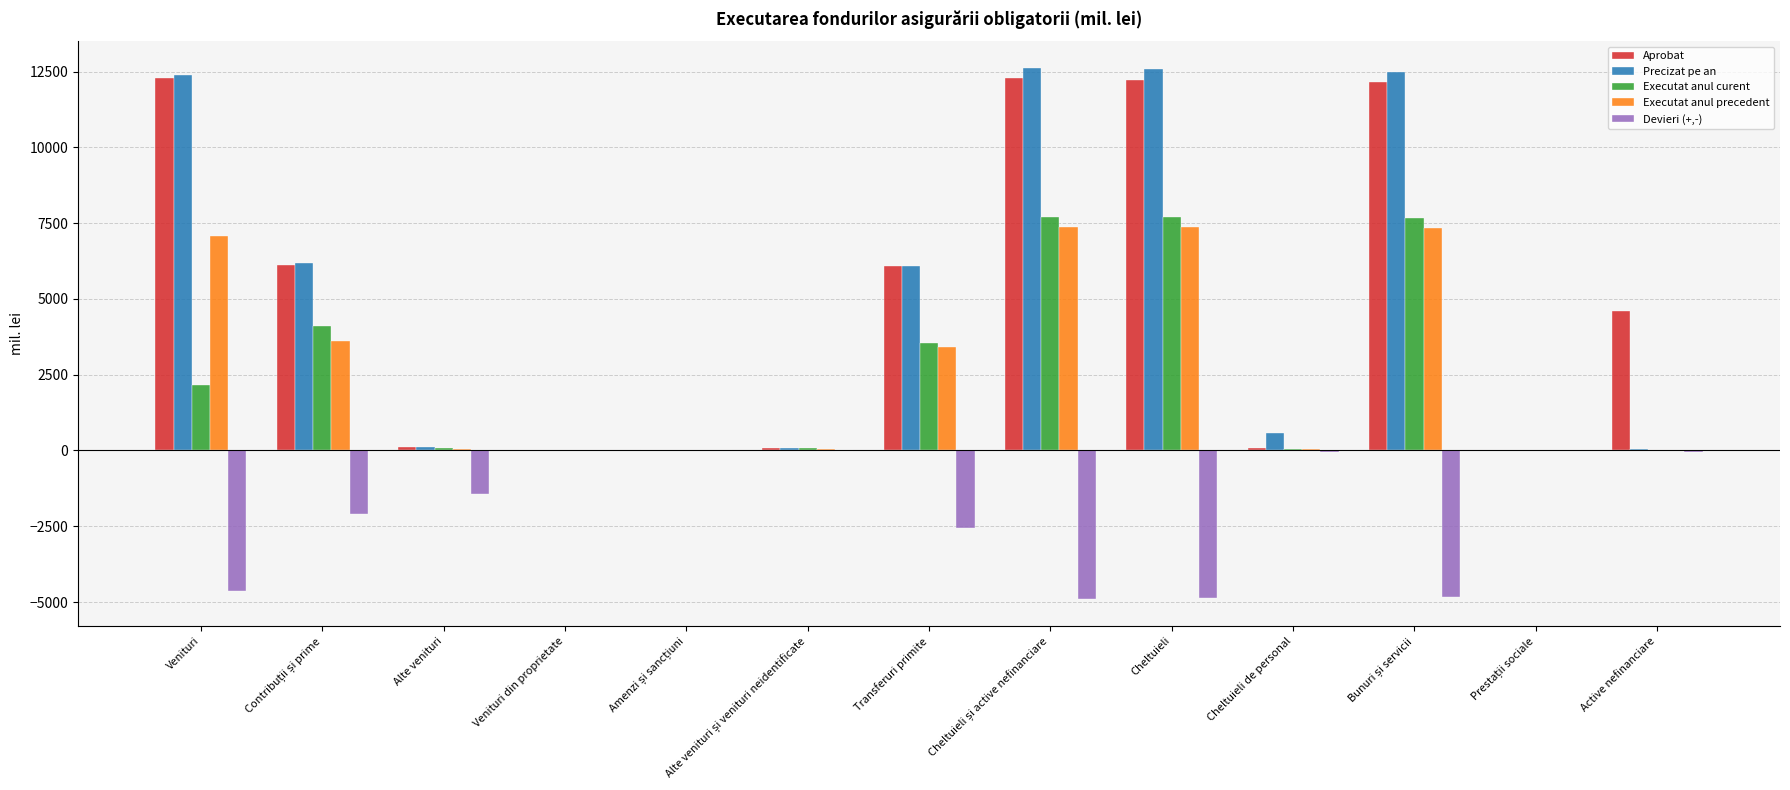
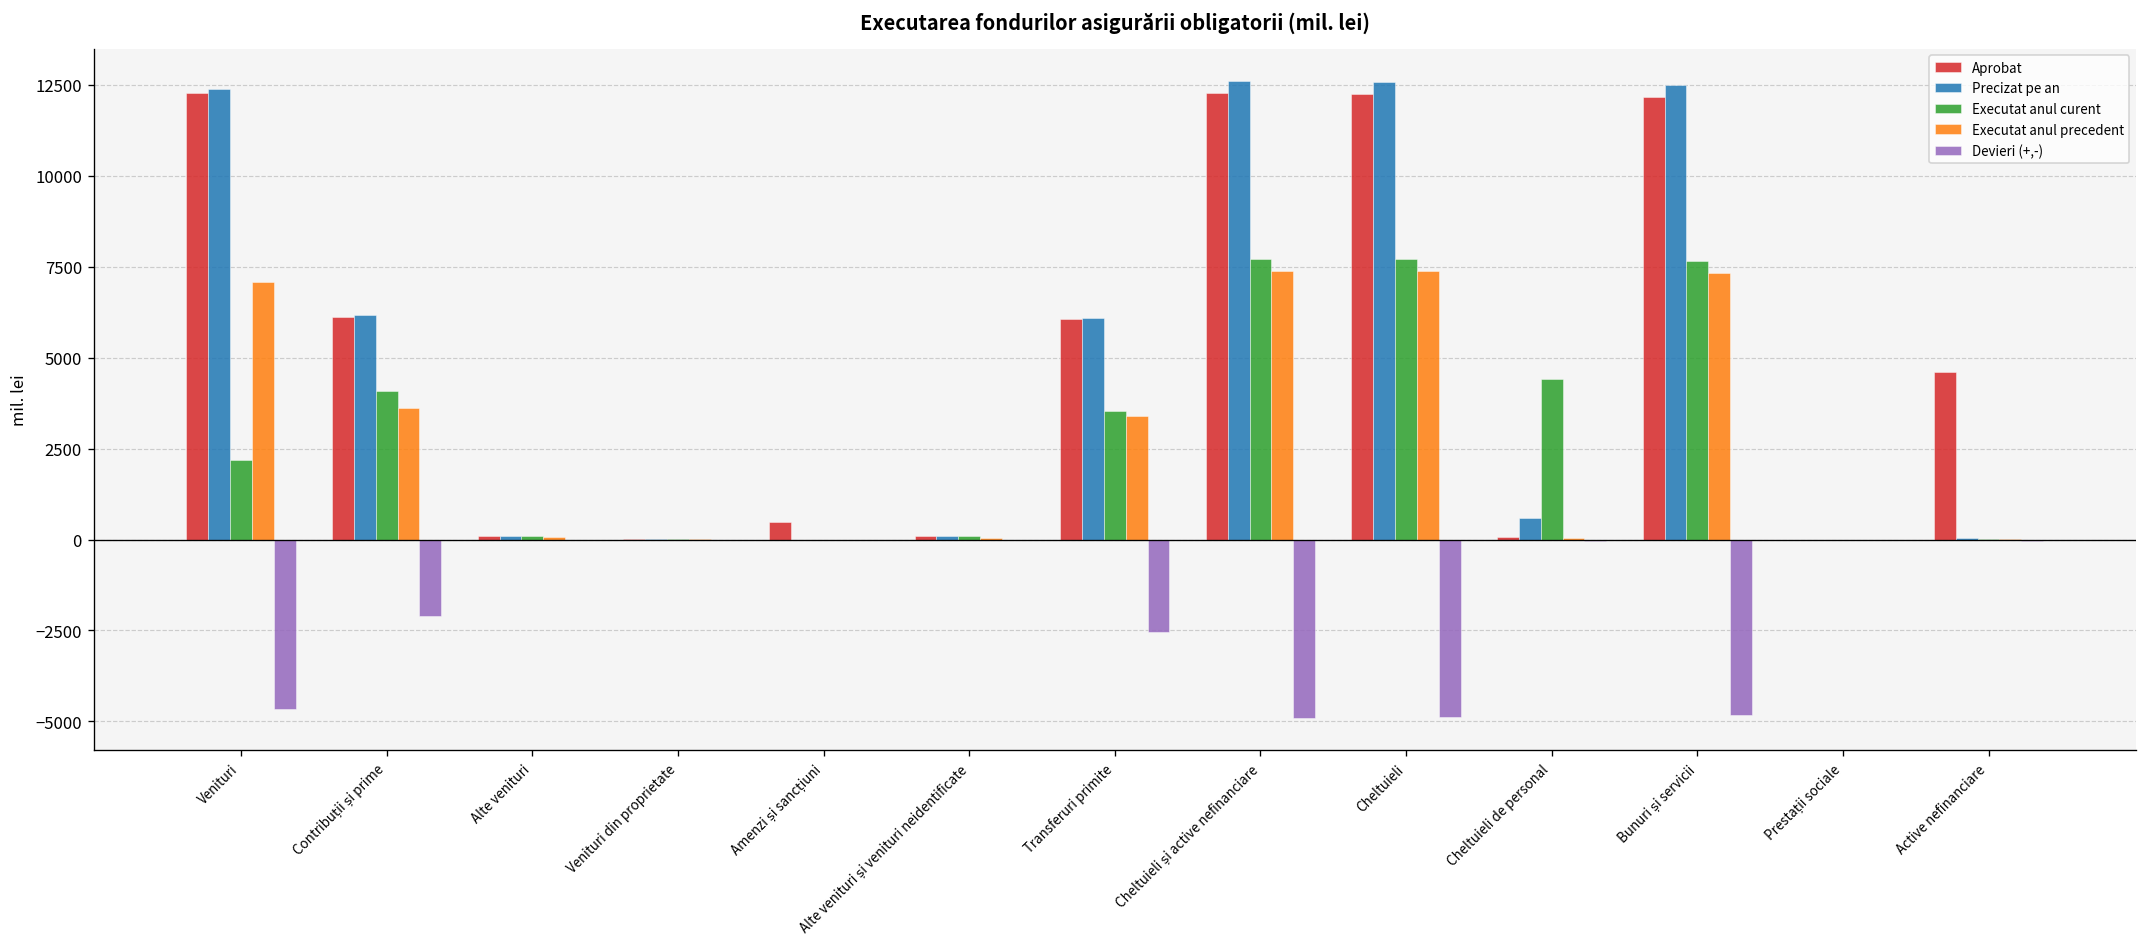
  {
    "Aprobat": {
      "Venituri": 12300,
      "Contribuții și prime": 6100,
      "Alte venituri": 100,
-     "Amenzi și sancțiuni": 0,
+     "Amenzi și sancțiuni": 500,
      "Alte venituri și venituri neidentificate": 100,
      "Transferuri primite": 6100,
      "Cheltuieli și active nefinanciare": 12300,
      "Cheltuieli": 12200,
      "Cheltuieli de personal": 100,
      "Bunuri și servicii": 12200,
      "Active nefinanciare": 4600
    },
    "Precizat pe an": {
      "Venituri": 12400,
      "Contribuții și prime": 6200,
      "Alte venituri": 100,
      "Alte venituri și venituri neidentificate": 100,
      "Transferuri primite": 6100,
      "Cheltuieli și active nefinanciare": 12600,
      "Cheltuieli": 12600,
      "Cheltuieli de personal": 600,
      "Bunuri și servicii": 12500
    },
    "Executat anul curent": {
      "Venituri": 2200,
      "Contribuții și prime": 4100,
      "Alte venituri": 100,
      "Alte venituri și venituri neidentificate": 100,
      "Transferuri primite": 3500,
      "Cheltuieli și active nefinanciare": 7700,
      "Cheltuieli": 7700,
-     "Cheltuieli de personal": 0,
+     "Cheltuieli de personal": 4400,
      "Bunuri și servicii": 7700
    },
    "Executat anul precedent": {
      "Venituri": 7100,
      "Contribuții și prime": 3600,
      "Transferuri primite": 3400,
      "Cheltuieli și active nefinanciare": 7400,
      "Cheltuieli": 7400,
      "Bunuri și servicii": 7300
    },
    "Devieri (+,-)": {
      "Venituri": -4700,
      "Contribuții și prime": -2100,
-     "Alte venituri": -1400,
+     "Alte venituri": 0,
      "Transferuri primite": -2600,
      "Cheltuieli și active nefinanciare": -4900,
      "Cheltuieli": -4900,
      "Bunuri și servicii": -4800
    }
  }
